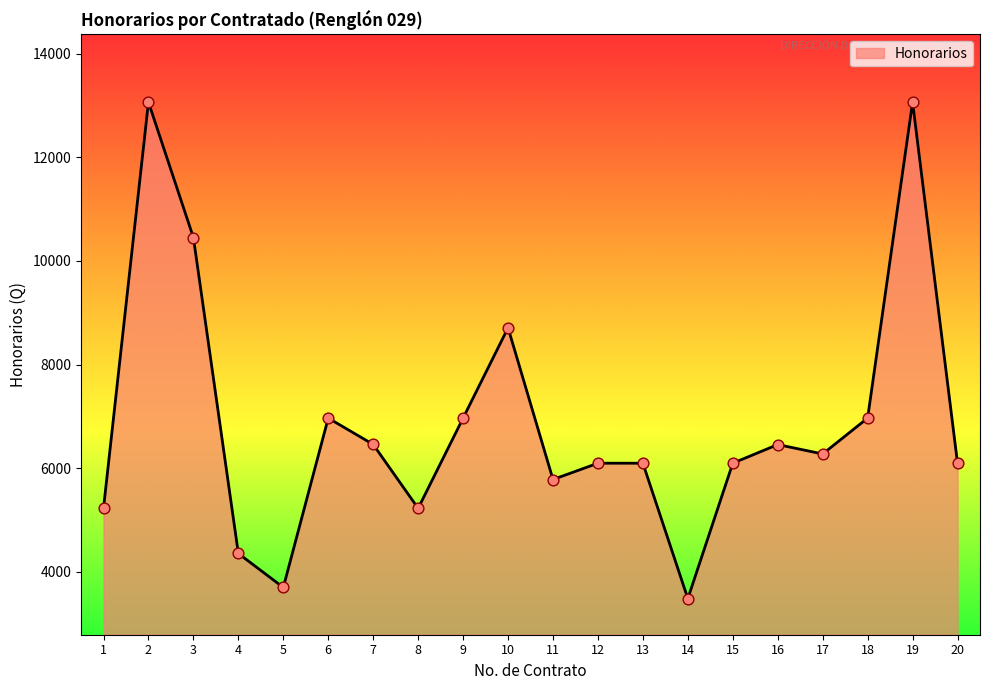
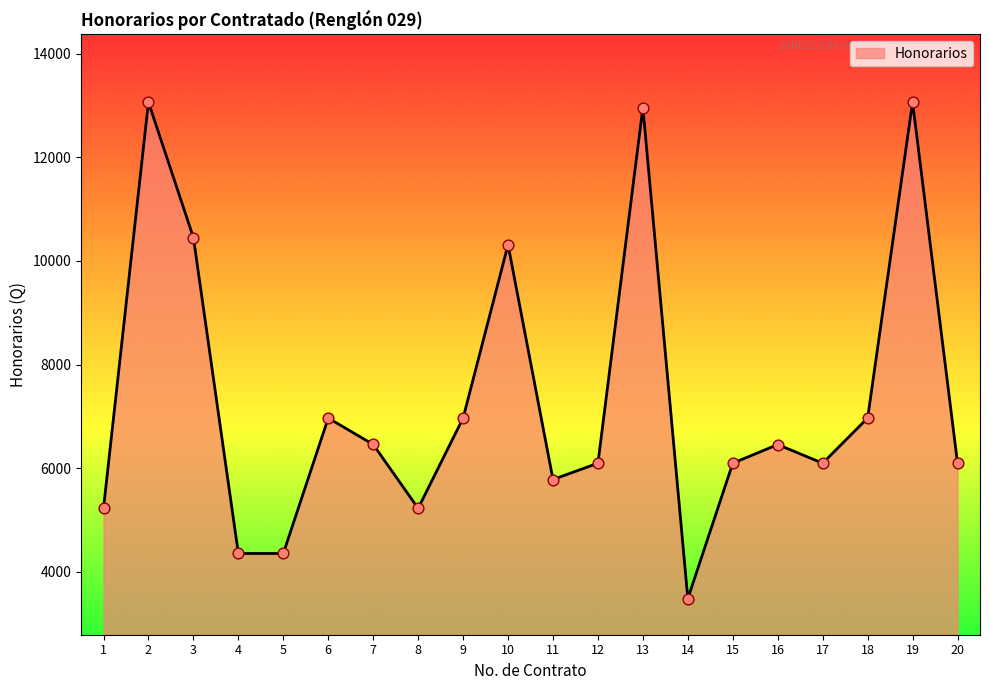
  {
    "1": 5200,
    "2": 13100,
    "3": 10500,
    "4": 4400,
-   "5": 3700,
+   "5": 4400,
    "6": 7000,
    "7": 6500,
    "8": 5200,
    "9": 7000,
-   "10": 8700,
+   "10": 10300,
    "11": 5800,
    "12": 6100,
-   "13": 6100,
+   "13": 13000,
    "14": 3500,
    "15": 6100,
    "16": 6500,
-   "17": 6300,
+   "17": 6100,
    "18": 7000,
    "19": 13100,
    "20": 6100
  }
